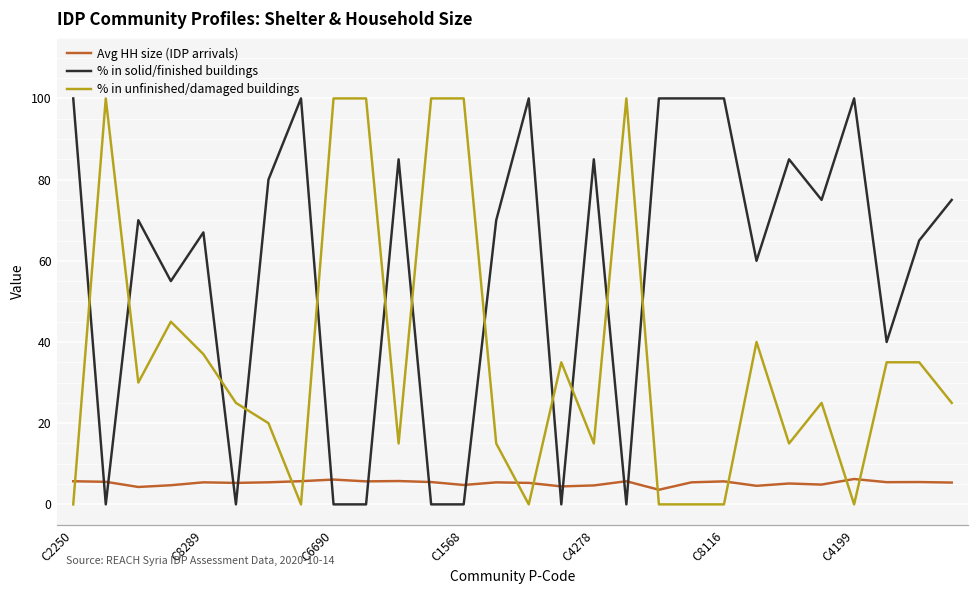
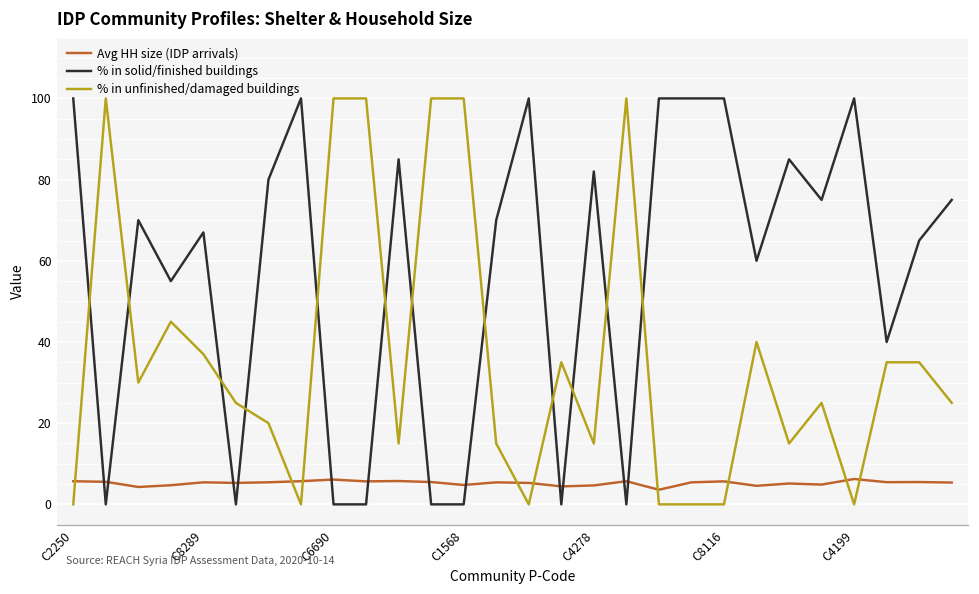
  {
    "Avg HH size (IDP arrivals)": {
      "C2250": 6,
      "C8289": 5,
      "C6690": 6,
      "C1568": 5,
      "C4278": 5,
      "C8116": 6,
      "C4199": 6
    },
    "% in solid/finished buildings": {
      "C2250": 100,
      "C8289": 67,
      "C6690": 0,
      "C1568": 0,
-     "C4278": 85,
+     "C4278": 82,
      "C8116": 100,
      "C4199": 100
    },
    "% in unfinished/damaged buildings": {
      "C2250": 0,
      "C8289": 37,
      "C6690": 100,
      "C1568": 100,
      "C4278": 15,
      "C8116": 0,
      "C4199": 0
    }
  }
